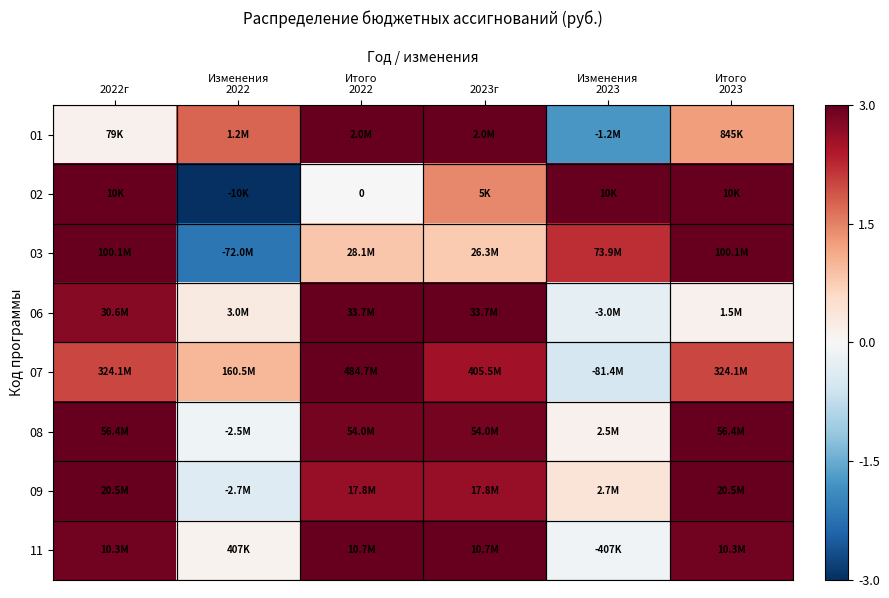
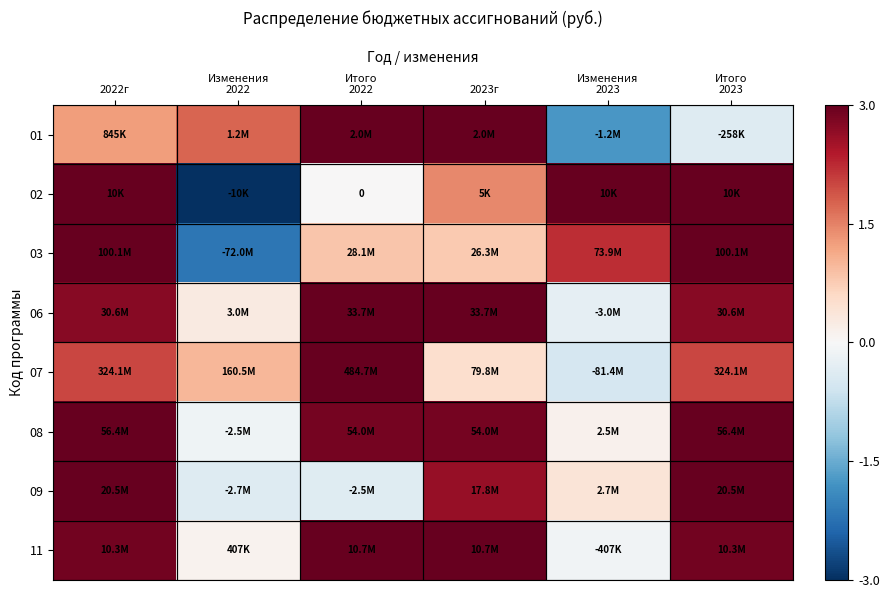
  {
    "01": {
-     "2022г": "79K",
+     "2022г": "845K",
      "Изменения 2022": "1.2M",
      "Итого 2022": "2.0M",
      "2023г": "2.0M",
      "Изменения 2023": "-1.2M",
-     "Итого 2023": "845K"
+     "Итого 2023": "-258K"
    },
    "02": {
      "2022г": "10K",
      "Изменения 2022": "-10K",
      "Итого 2022": "0",
      "2023г": "5K",
      "Изменения 2023": "10K",
      "Итого 2023": "10K"
    },
    "03": {
      "2022г": "100.1M",
      "Изменения 2022": "-72.0M",
      "Итого 2022": "28.1M",
      "2023г": "26.3M",
      "Изменения 2023": "73.9M",
      "Итого 2023": "100.1M"
    },
    "06": {
      "2022г": "30.6M",
      "Изменения 2022": "3.0M",
      "Итого 2022": "33.7M",
      "2023г": "33.7M",
      "Изменения 2023": "-3.0M",
-     "Итого 2023": "1.5M"
+     "Итого 2023": "30.6M"
    },
    "07": {
      "2022г": "324.1M",
      "Изменения 2022": "160.5M",
      "Итого 2022": "484.7M",
-     "2023г": "405.5M",
+     "2023г": "79.8M",
      "Изменения 2023": "-81.4M",
      "Итого 2023": "324.1M"
    },
    "08": {
      "2022г": "56.4M",
      "Изменения 2022": "-2.5M",
      "Итого 2022": "54.0M",
      "2023г": "54.0M",
      "Изменения 2023": "2.5M",
      "Итого 2023": "56.4M"
    },
    "09": {
      "2022г": "20.5M",
      "Изменения 2022": "-2.7M",
-     "Итого 2022": "17.8M",
+     "Итого 2022": "-2.5M",
      "2023г": "17.8M",
      "Изменения 2023": "2.7M",
      "Итого 2023": "20.5M"
    },
    "11": {
      "2022г": "10.3M",
      "Изменения 2022": "407K",
      "Итого 2022": "10.7M",
      "2023г": "10.7M",
      "Изменения 2023": "-407K",
      "Итого 2023": "10.3M"
    }
  }
